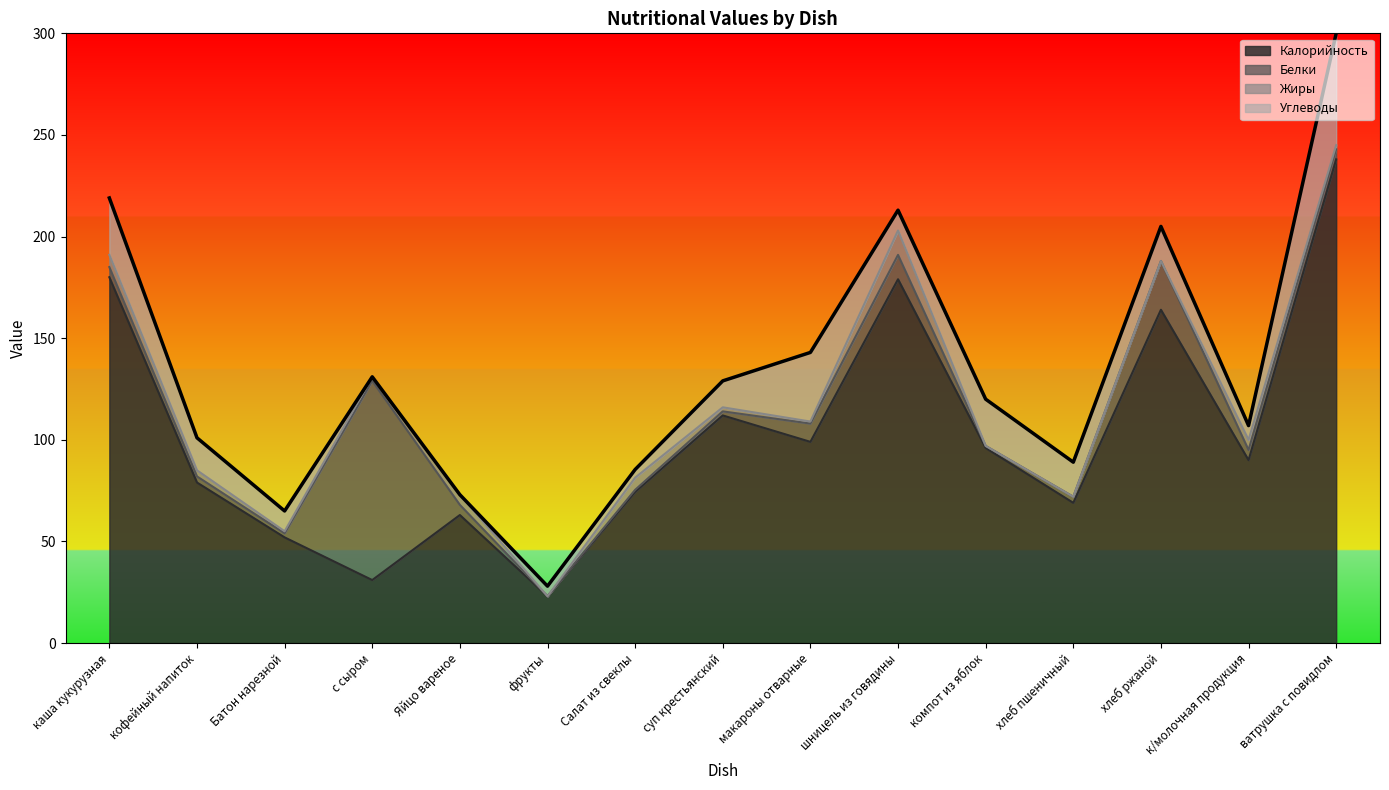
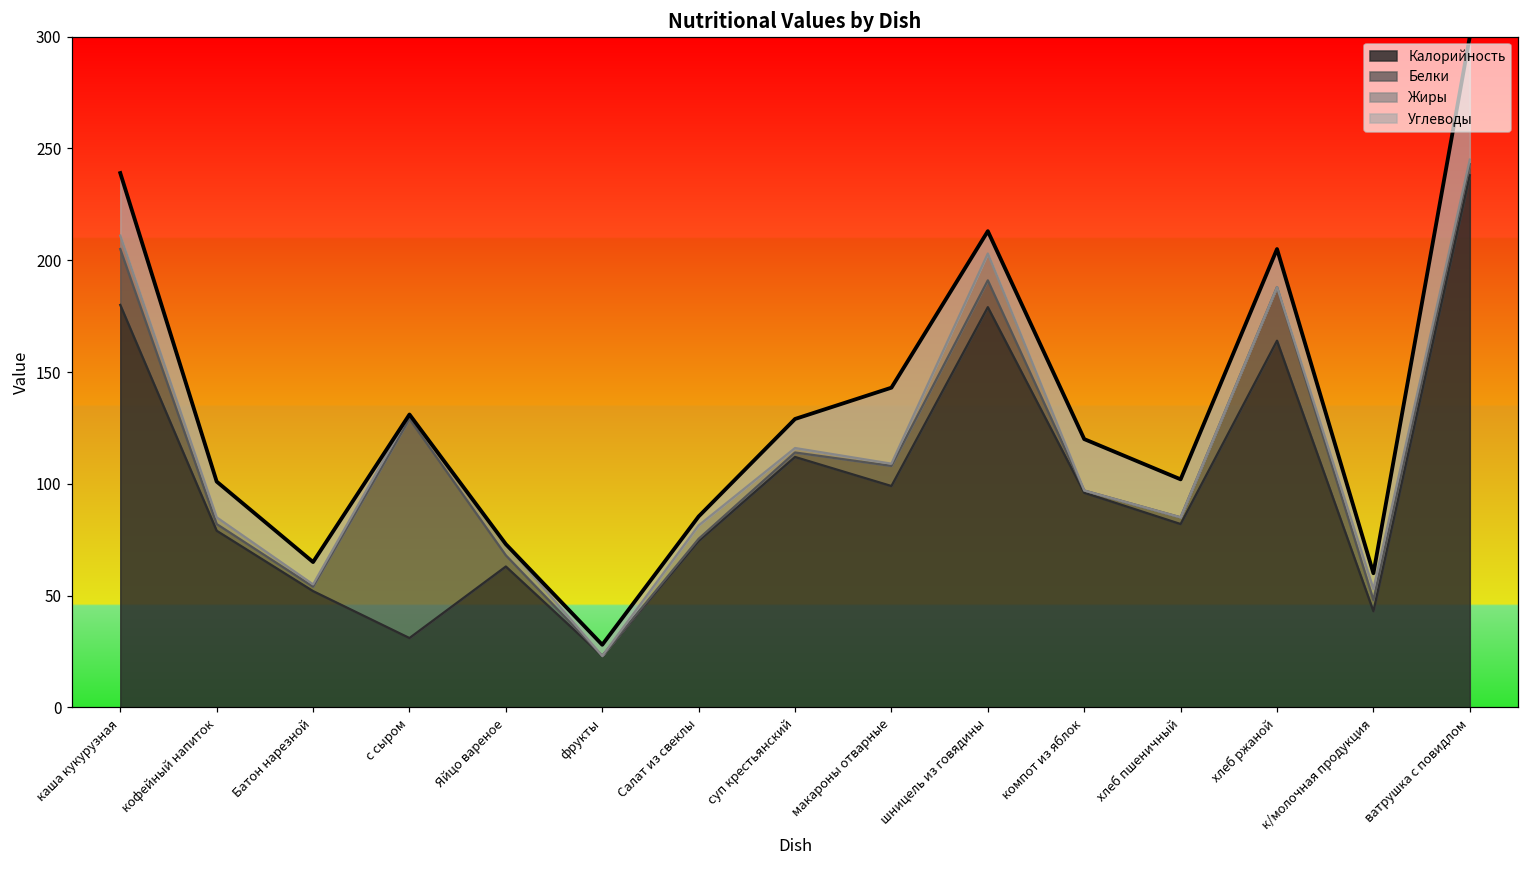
  {
    "Калорийность": {
      "каша кукурузная": 180,
      "кофейный напиток": 79,
      "Батон нарезной": 52,
      "с сыром": 31,
      "Яйцо вареное": 63,
      "суп крестьянский": 112,
      "макароны отварные": 99,
      "шницель из говядины": 179,
-     "хлеб пшеничный": 69,
+     "хлеб пшеничный": 82,
      "хлеб ржаной": 164,
-     "к/молочная продукция": 90,
+     "к/молочная продукция": 43,
      "ватрушка с повидлом": 238
    },
    "Белки": {
-     "каша кукурузная": 5,
+     "каша кукурузная": 25,
      "кофейный напиток": 3,
      "с сыром": 98,
      "Яйцо вареное": 5,
      "суп крестьянский": 2,
      "шницель из говядины": 12,
      "к/молочная продукция": 5,
      "ватрушка с повидлом": 5
    }
  }
